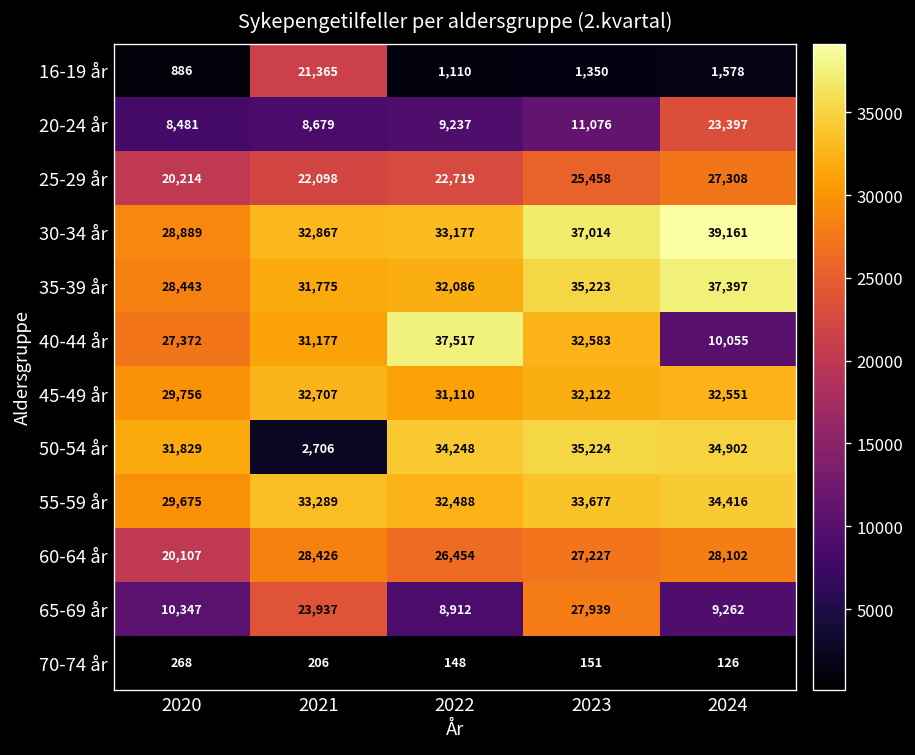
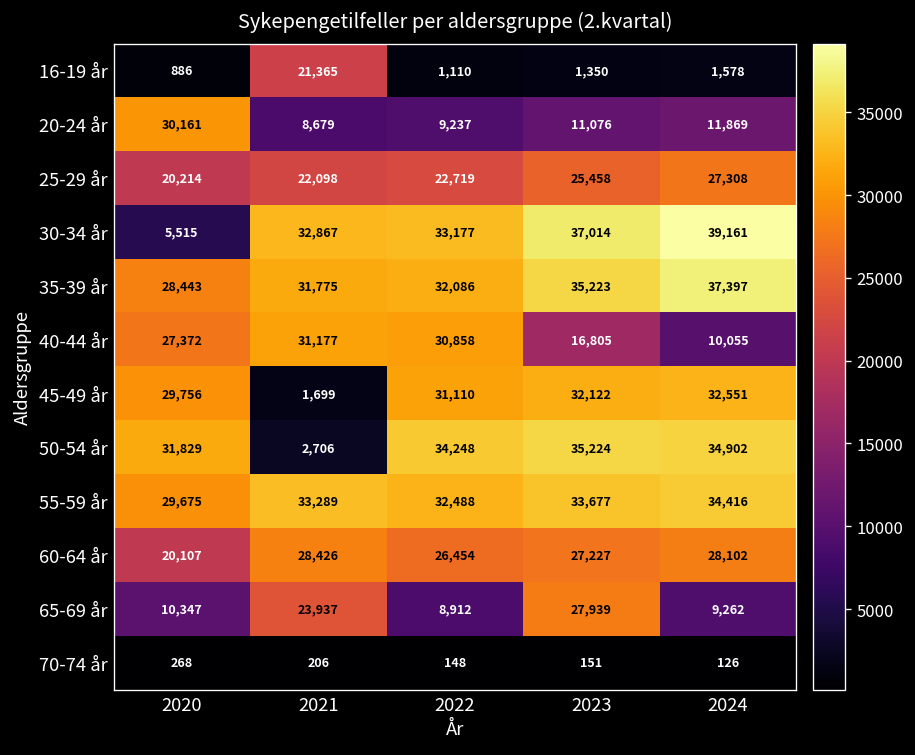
  {
    "16-19 år": {
      "2020": "886",
      "2021": "21,365",
      "2022": "1,110",
      "2023": "1,350",
      "2024": "1,578"
    },
    "20-24 år": {
-     "2020": "8,481",
+     "2020": "30,161",
      "2021": "8,679",
      "2022": "9,237",
      "2023": "11,076",
-     "2024": "23,397"
+     "2024": "11,869"
    },
    "25-29 år": {
      "2020": "20,214",
      "2021": "22,098",
      "2022": "22,719",
      "2023": "25,458",
      "2024": "27,308"
    },
    "30-34 år": {
-     "2020": "28,889",
+     "2020": "5,515",
      "2021": "32,867",
      "2022": "33,177",
      "2023": "37,014",
      "2024": "39,161"
    },
    "35-39 år": {
      "2020": "28,443",
      "2021": "31,775",
      "2022": "32,086",
      "2023": "35,223",
      "2024": "37,397"
    },
    "40-44 år": {
      "2020": "27,372",
      "2021": "31,177",
-     "2022": "37,517",
-     "2023": "32,583",
+     "2022": "30,858",
+     "2023": "16,805",
      "2024": "10,055"
    },
    "45-49 år": {
      "2020": "29,756",
-     "2021": "32,707",
+     "2021": "1,699",
      "2022": "31,110",
      "2023": "32,122",
      "2024": "32,551"
    },
    "50-54 år": {
      "2020": "31,829",
      "2021": "2,706",
      "2022": "34,248",
      "2023": "35,224",
      "2024": "34,902"
    },
    "55-59 år": {
      "2020": "29,675",
      "2021": "33,289",
      "2022": "32,488",
      "2023": "33,677",
      "2024": "34,416"
    },
    "60-64 år": {
      "2020": "20,107",
      "2021": "28,426",
      "2022": "26,454",
      "2023": "27,227",
      "2024": "28,102"
    },
    "65-69 år": {
      "2020": "10,347",
      "2021": "23,937",
      "2022": "8,912",
      "2023": "27,939",
      "2024": "9,262"
    },
    "70-74 år": {
      "2020": "268",
      "2021": "206",
      "2022": "148",
      "2023": "151",
      "2024": "126"
    }
  }
